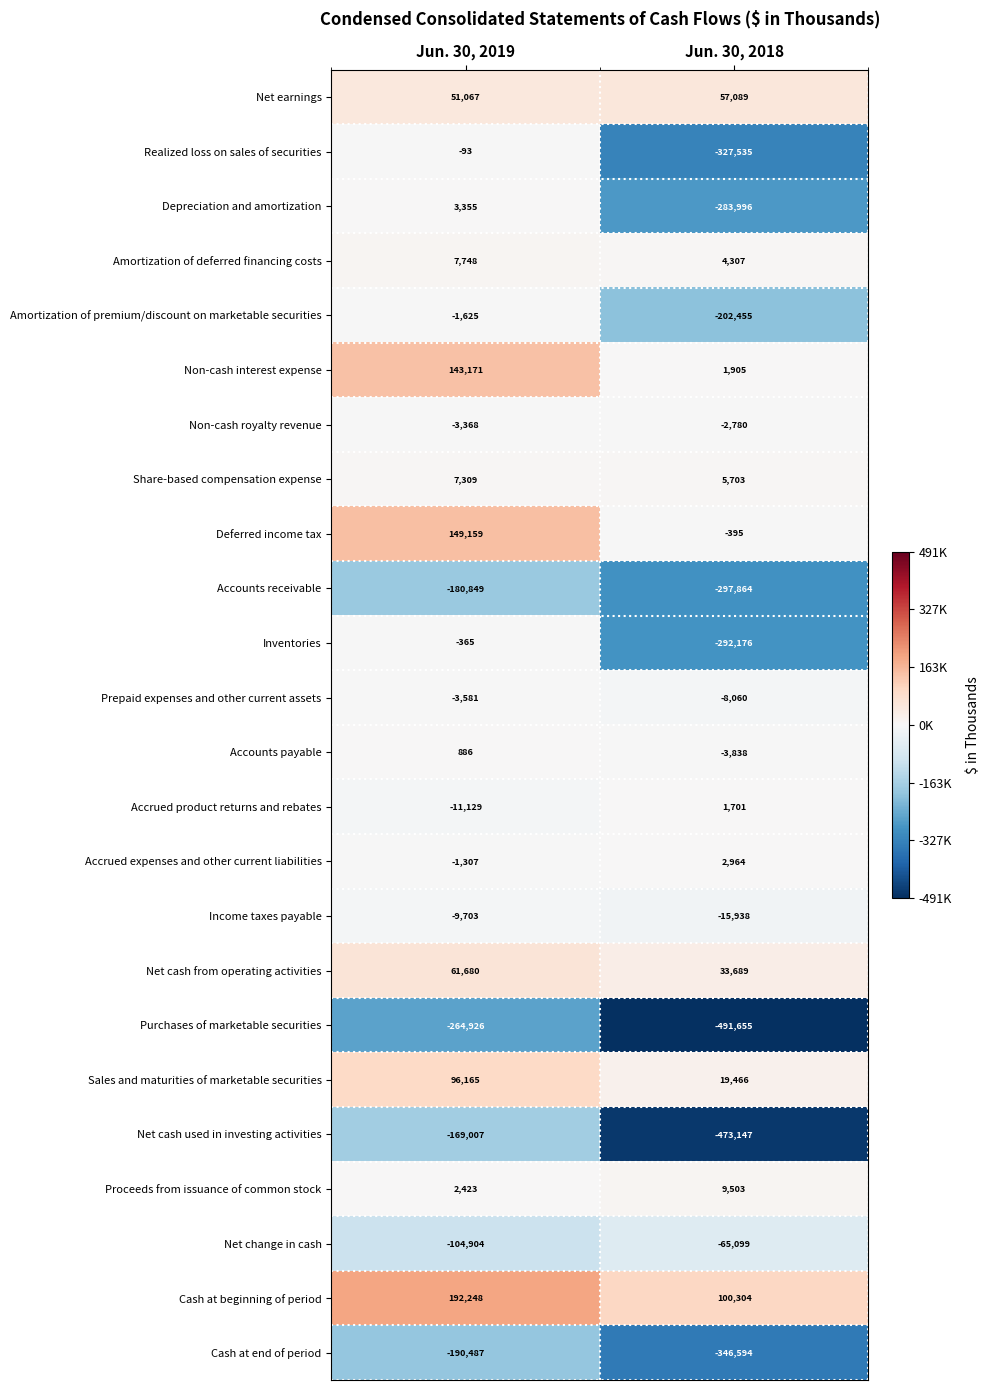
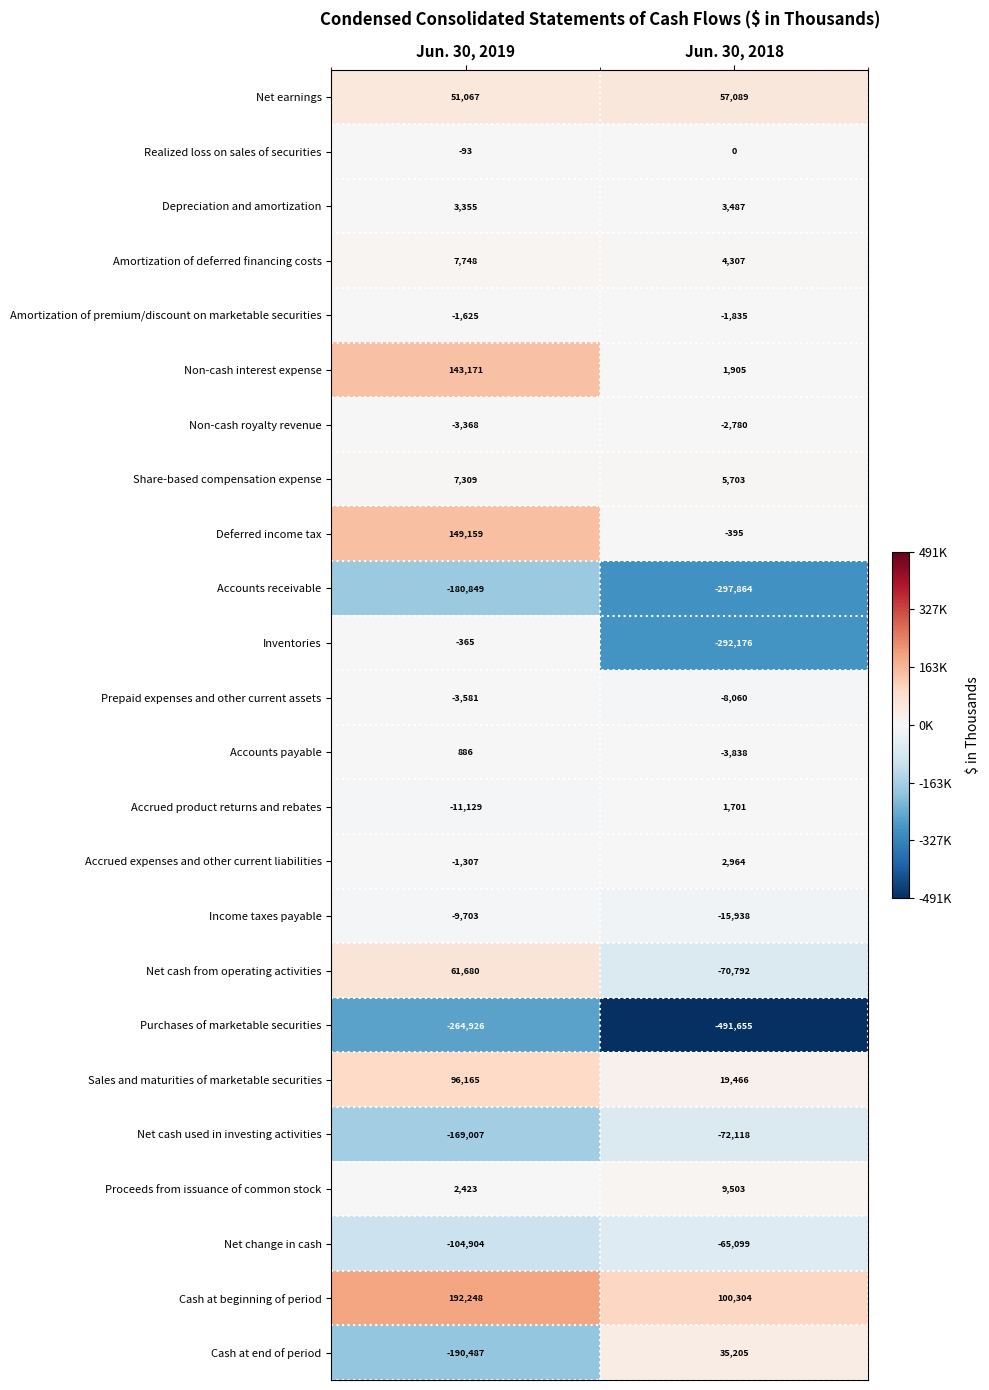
  {
    "Net earnings": {
      "Jun. 30, 2019": "51,067",
      "Jun. 30, 2018": "57,089"
    },
    "Realized loss on sales of securities": {
      "Jun. 30, 2019": "-93",
-     "Jun. 30, 2018": "-327,535"
+     "Jun. 30, 2018": "0"
    },
    "Depreciation and amortization": {
      "Jun. 30, 2019": "3,355",
-     "Jun. 30, 2018": "-283,996"
+     "Jun. 30, 2018": "3,487"
    },
    "Amortization of deferred financing costs": {
      "Jun. 30, 2019": "7,748",
      "Jun. 30, 2018": "4,307"
    },
    "Amortization of premium/discount on marketable securities": {
      "Jun. 30, 2019": "-1,625",
-     "Jun. 30, 2018": "-202,455"
+     "Jun. 30, 2018": "-1,835"
    },
    "Non-cash interest expense": {
      "Jun. 30, 2019": "143,171",
      "Jun. 30, 2018": "1,905"
    },
    "Non-cash royalty revenue": {
      "Jun. 30, 2019": "-3,368",
      "Jun. 30, 2018": "-2,780"
    },
    "Share-based compensation expense": {
      "Jun. 30, 2019": "7,309",
      "Jun. 30, 2018": "5,703"
    },
    "Deferred income tax": {
      "Jun. 30, 2019": "149,159",
      "Jun. 30, 2018": "-395"
    },
    "Accounts receivable": {
      "Jun. 30, 2019": "-180,849",
      "Jun. 30, 2018": "-297,864"
    },
    "Inventories": {
      "Jun. 30, 2019": "-365",
      "Jun. 30, 2018": "-292,176"
    },
    "Prepaid expenses and other current assets": {
      "Jun. 30, 2019": "-3,581",
      "Jun. 30, 2018": "-8,060"
    },
    "Accounts payable": {
      "Jun. 30, 2019": "886",
      "Jun. 30, 2018": "-3,838"
    },
    "Accrued product returns and rebates": {
      "Jun. 30, 2019": "-11,129",
      "Jun. 30, 2018": "1,701"
    },
    "Accrued expenses and other current liabilities": {
      "Jun. 30, 2019": "-1,307",
      "Jun. 30, 2018": "2,964"
    },
    "Income taxes payable": {
      "Jun. 30, 2019": "-9,703",
      "Jun. 30, 2018": "-15,938"
    },
    "Net cash from operating activities": {
      "Jun. 30, 2019": "61,680",
-     "Jun. 30, 2018": "33,689"
+     "Jun. 30, 2018": "-70,792"
    },
    "Purchases of marketable securities": {
      "Jun. 30, 2019": "-264,926",
      "Jun. 30, 2018": "-491,655"
    },
    "Sales and maturities of marketable securities": {
      "Jun. 30, 2019": "96,165",
      "Jun. 30, 2018": "19,466"
    },
    "Net cash used in investing activities": {
      "Jun. 30, 2019": "-169,007",
-     "Jun. 30, 2018": "-473,147"
+     "Jun. 30, 2018": "-72,118"
    },
    "Proceeds from issuance of common stock": {
      "Jun. 30, 2019": "2,423",
      "Jun. 30, 2018": "9,503"
    },
    "Net change in cash": {
      "Jun. 30, 2019": "-104,904",
      "Jun. 30, 2018": "-65,099"
    },
    "Cash at beginning of period": {
      "Jun. 30, 2019": "192,248",
      "Jun. 30, 2018": "100,304"
    },
    "Cash at end of period": {
      "Jun. 30, 2019": "-190,487",
-     "Jun. 30, 2018": "-346,594"
+     "Jun. 30, 2018": "35,205"
    }
  }
